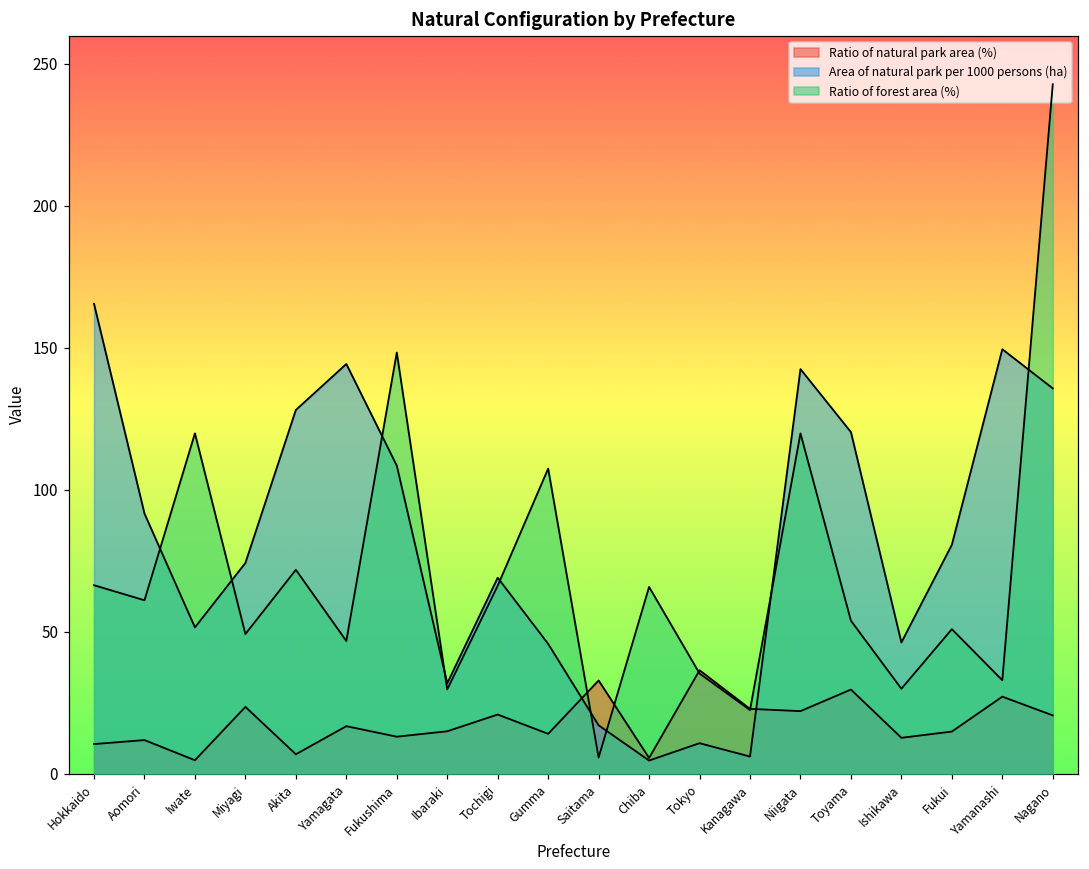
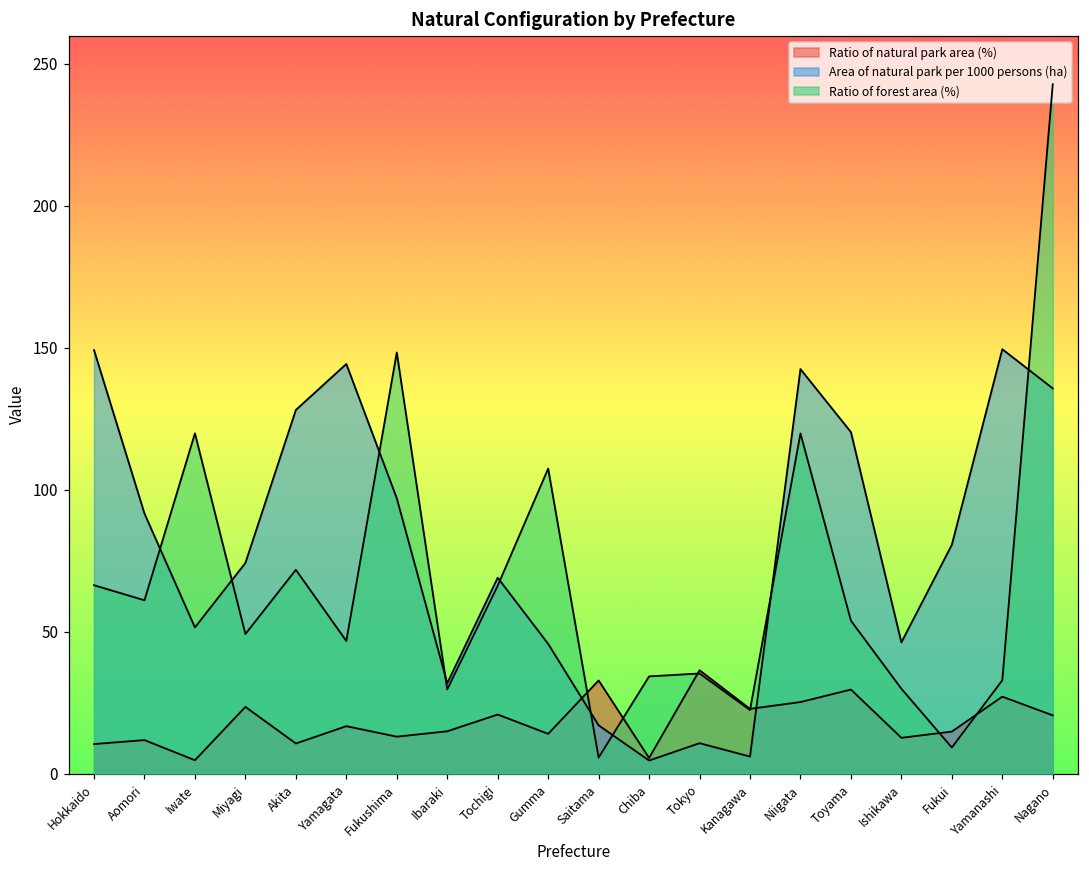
  {
    "Ratio of natural park area (%)": {
      "Hokkaido": 10,
      "Aomori": 12,
      "Iwate": 5,
      "Miyagi": 24,
-     "Akita": 7,
+     "Akita": 11,
      "Yamagata": 17,
      "Fukushima": 13,
      "Ibaraki": 15,
      "Tochigi": 21,
      "Gumma": 14,
      "Saitama": 33,
      "Tokyo": 36,
-     "Niigata": 22,
+     "Niigata": 25,
      "Toyama": 30,
      "Ishikawa": 13,
      "Fukui": 15,
      "Yamanashi": 27,
      "Nagano": 21
    },
    "Area of natural park per 1000 persons (ha)": {
-     "Hokkaido": 166,
+     "Hokkaido": 149,
      "Aomori": 92,
      "Iwate": 52,
      "Miyagi": 74,
      "Akita": 128,
      "Yamagata": 144,
-     "Fukushima": 109,
+     "Fukushima": 97,
      "Ibaraki": 32,
      "Tochigi": 69,
      "Gumma": 46,
      "Saitama": 17,
      "Tokyo": 11,
      "Kanagawa": 6,
      "Niigata": 143,
      "Toyama": 120,
      "Ishikawa": 46,
      "Fukui": 81,
      "Yamanashi": 150,
      "Nagano": 136
    },
    "Ratio of forest area (%)": {
      "Hokkaido": 66,
      "Aomori": 61,
      "Iwate": 120,
      "Miyagi": 49,
      "Akita": 72,
      "Yamagata": 47,
      "Fukushima": 148,
      "Ibaraki": 30,
      "Tochigi": 66,
      "Gumma": 107,
      "Saitama": 6,
-     "Chiba": 66,
+     "Chiba": 34,
      "Tokyo": 35,
      "Niigata": 120,
      "Toyama": 54,
      "Ishikawa": 30,
-     "Fukui": 51,
+     "Fukui": 9,
      "Yamanashi": 33
    }
  }
